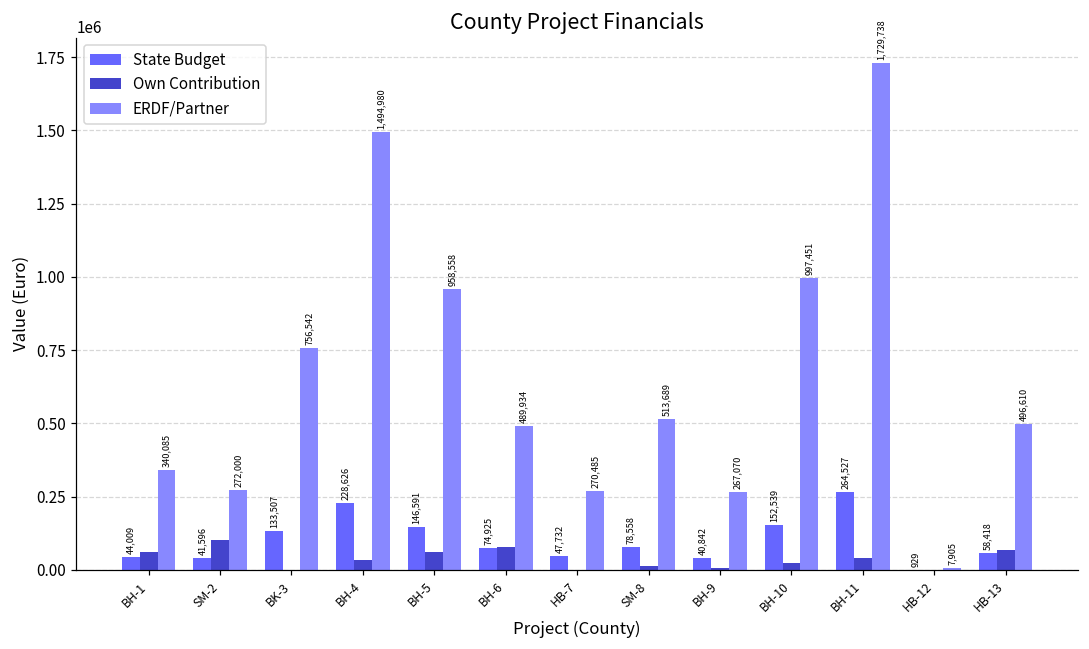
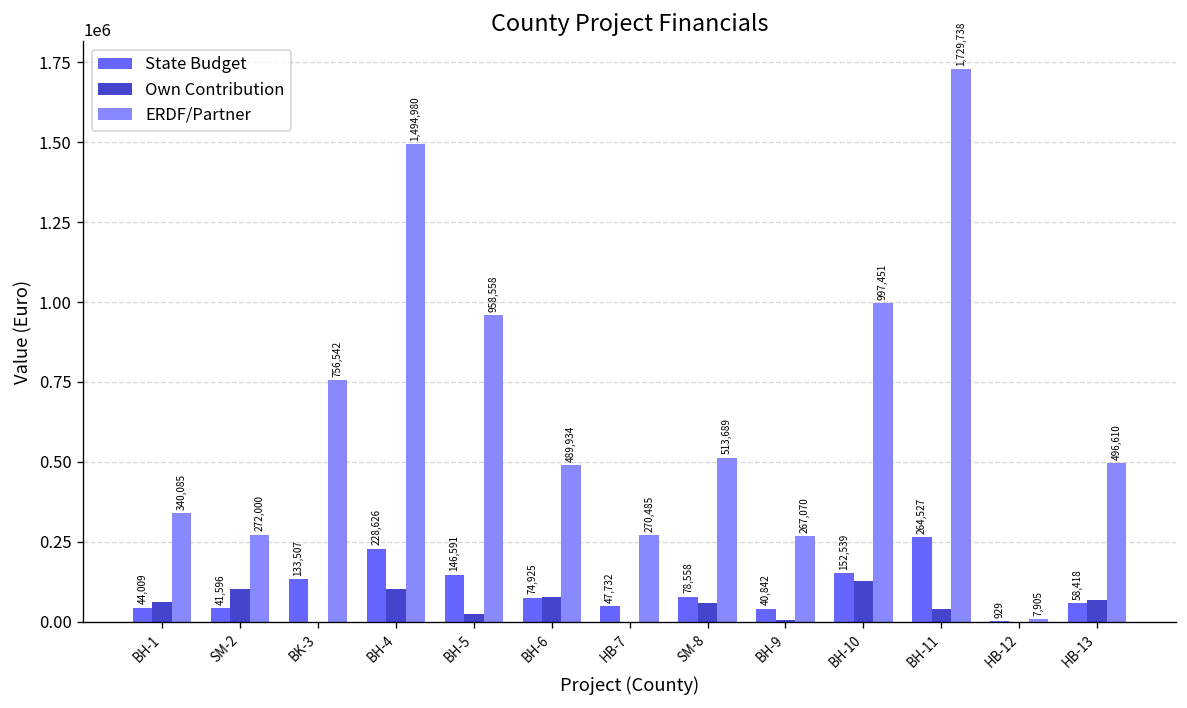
  {
    "Own Contribution": {
      "BH-1": 60000,
      "SM-2": 100000,
      "BK-3": 0,
-     "BH-4": 40000,
-     "BH-5": 60000,
+     "BH-4": 100000,
+     "BH-5": 20000,
      "BH-6": 80000,
      "HB-7": 0,
-     "SM-8": 10000,
-     "BH-10": 20000,
+     "SM-8": 60000,
+     "BH-10": 130000,
      "BH-11": 40000,
      "HB-13": 70000
    }
  }
